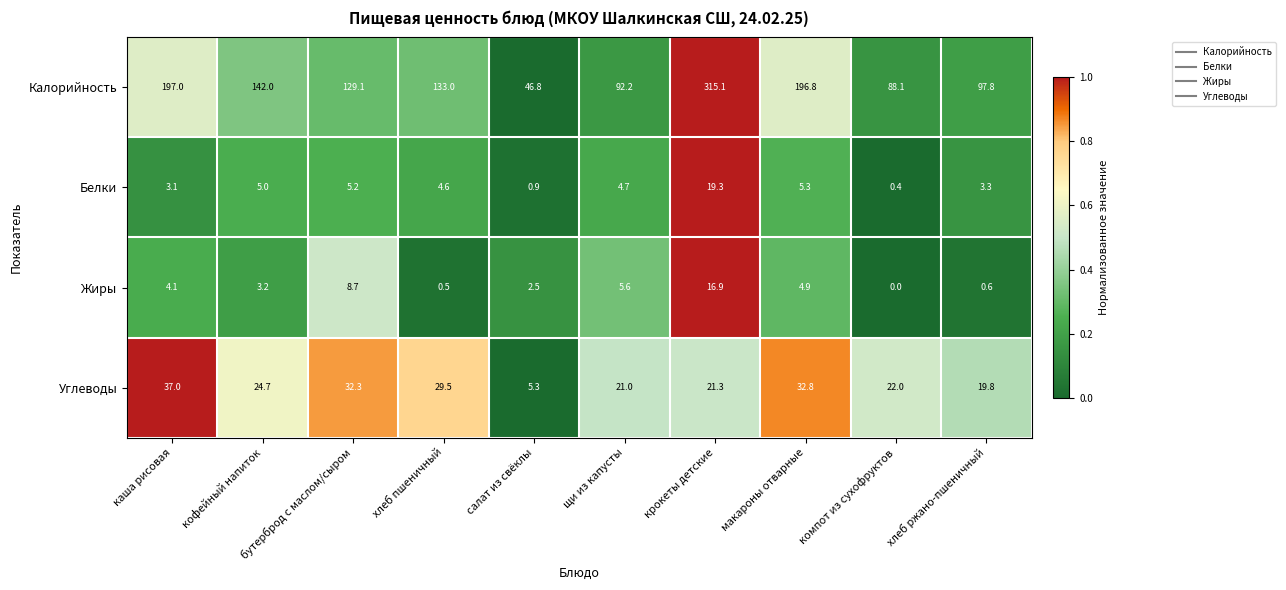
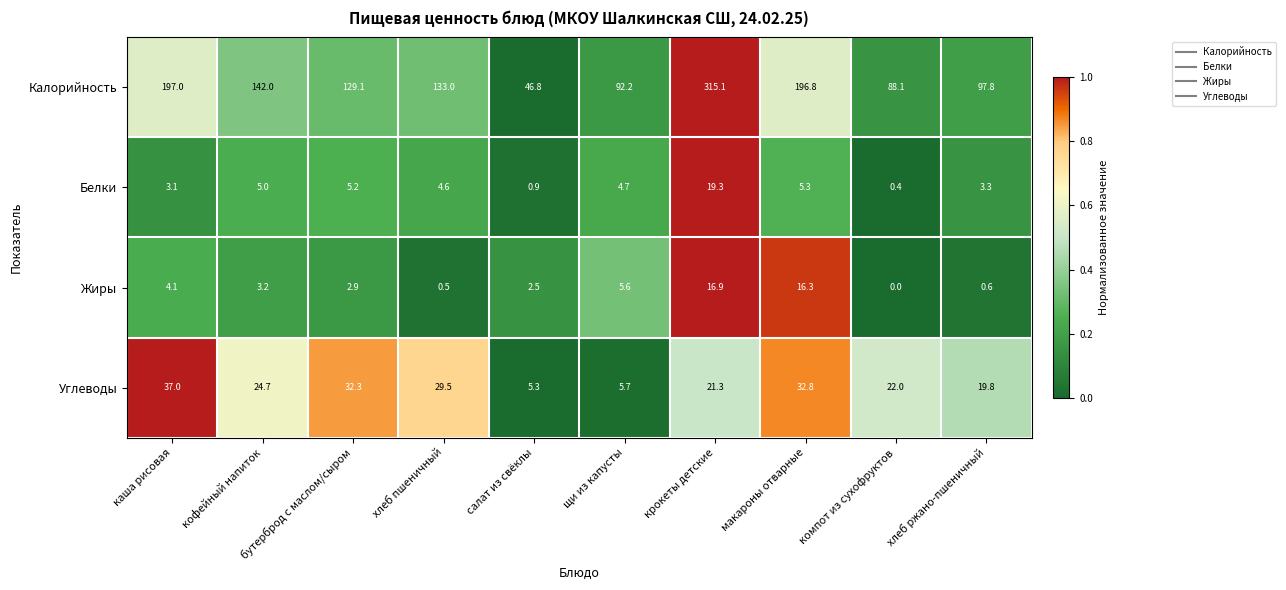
  {
    "Калорийность": {
      "каша рисовая": 197.0,
      "кофейный напиток": 142.0,
      "бутерброд с маслом/сыром": 129.1,
      "хлеб пшеничный": 133.0,
      "салат из свёклы": 46.8,
      "щи из капусты": 92.2,
      "крокеты детские": 315.1,
      "макароны отварные": 196.8,
      "компот из сухофруктов": 88.1,
      "хлеб ржано-пшеничный": 97.8
    },
    "Белки": {
      "каша рисовая": 3.1,
      "кофейный напиток": 5.0,
      "бутерброд с маслом/сыром": 5.2,
      "хлеб пшеничный": 4.6,
      "салат из свёклы": 0.9,
      "щи из капусты": 4.7,
      "крокеты детские": 19.3,
      "макароны отварные": 5.3,
      "компот из сухофруктов": 0.4,
      "хлеб ржано-пшеничный": 3.3
    },
    "Жиры": {
      "каша рисовая": 4.1,
      "кофейный напиток": 3.2,
-     "бутерброд с маслом/сыром": 8.7,
+     "бутерброд с маслом/сыром": 2.9,
      "хлеб пшеничный": 0.5,
      "салат из свёклы": 2.5,
      "щи из капусты": 5.6,
      "крокеты детские": 16.9,
-     "макароны отварные": 4.9,
+     "макароны отварные": 16.3,
      "компот из сухофруктов": 0.0,
      "хлеб ржано-пшеничный": 0.6
    },
    "Углеводы": {
      "каша рисовая": 37.0,
      "кофейный напиток": 24.7,
      "бутерброд с маслом/сыром": 32.3,
      "хлеб пшеничный": 29.5,
      "салат из свёклы": 5.3,
-     "щи из капусты": 21.0,
+     "щи из капусты": 5.7,
      "крокеты детские": 21.3,
      "макароны отварные": 32.8,
      "компот из сухофруктов": 22.0,
      "хлеб ржано-пшеничный": 19.8
    }
  }
